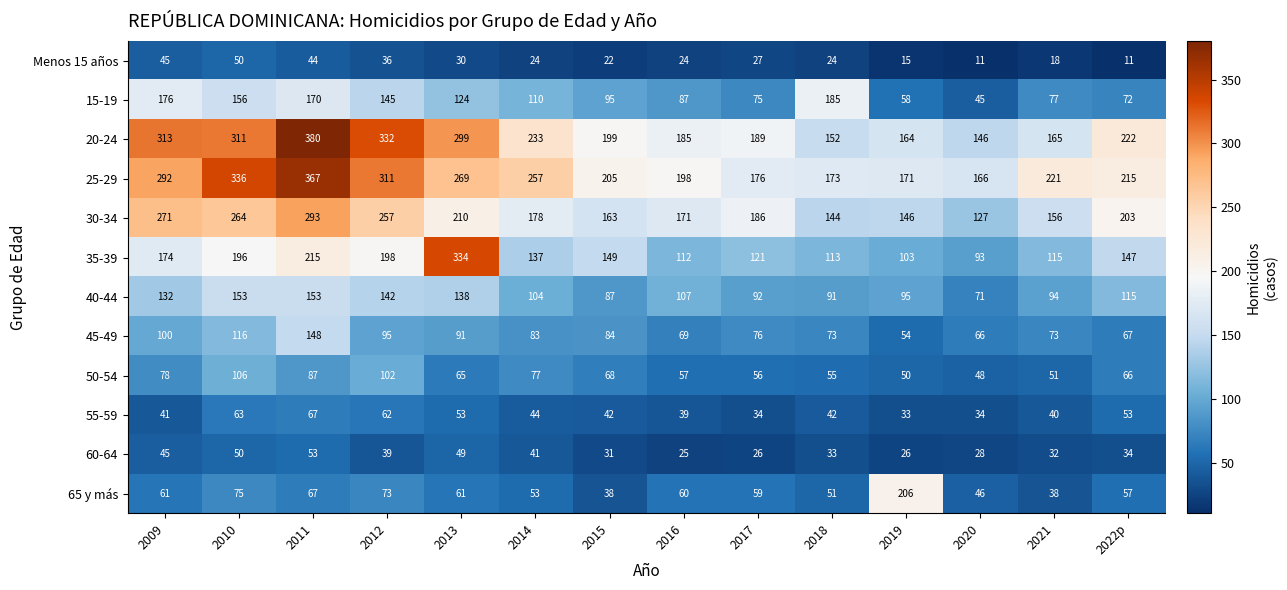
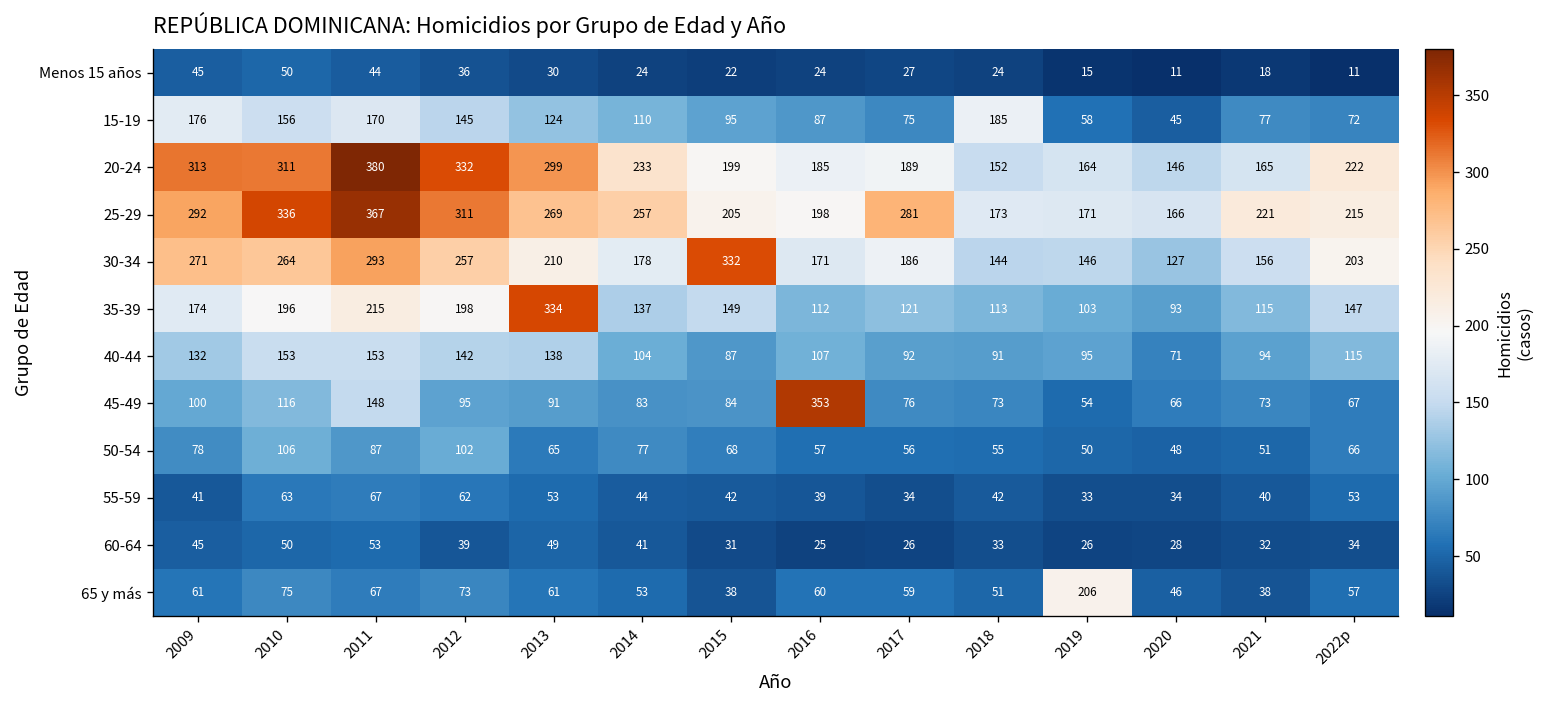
  {
    "Menos 15 años": {
      "2009": 45,
      "2010": 50,
      "2011": 44,
      "2012": 36,
      "2013": 30,
      "2014": 24,
      "2015": 22,
      "2016": 24,
      "2017": 27,
      "2018": 24,
      "2019": 15,
      "2020": 11,
      "2021": 18,
      "2022p": 11
    },
    "15-19": {
      "2009": 176,
      "2010": 156,
      "2011": 170,
      "2012": 145,
      "2013": 124,
      "2014": 110,
      "2015": 95,
      "2016": 87,
      "2017": 75,
      "2018": 185,
      "2019": 58,
      "2020": 45,
      "2021": 77,
      "2022p": 72
    },
    "20-24": {
      "2009": 313,
      "2010": 311,
      "2011": 380,
      "2012": 332,
      "2013": 299,
      "2014": 233,
      "2015": 199,
      "2016": 185,
      "2017": 189,
      "2018": 152,
      "2019": 164,
      "2020": 146,
      "2021": 165,
      "2022p": 222
    },
    "25-29": {
      "2009": 292,
      "2010": 336,
      "2011": 367,
      "2012": 311,
      "2013": 269,
      "2014": 257,
      "2015": 205,
      "2016": 198,
-     "2017": 176,
+     "2017": 281,
      "2018": 173,
      "2019": 171,
      "2020": 166,
      "2021": 221,
      "2022p": 215
    },
    "30-34": {
      "2009": 271,
      "2010": 264,
      "2011": 293,
      "2012": 257,
      "2013": 210,
      "2014": 178,
-     "2015": 163,
+     "2015": 332,
      "2016": 171,
      "2017": 186,
      "2018": 144,
      "2019": 146,
      "2020": 127,
      "2021": 156,
      "2022p": 203
    },
    "35-39": {
      "2009": 174,
      "2010": 196,
      "2011": 215,
      "2012": 198,
      "2013": 334,
      "2014": 137,
      "2015": 149,
      "2016": 112,
      "2017": 121,
      "2018": 113,
      "2019": 103,
      "2020": 93,
      "2021": 115,
      "2022p": 147
    },
    "40-44": {
      "2009": 132,
      "2010": 153,
      "2011": 153,
      "2012": 142,
      "2013": 138,
      "2014": 104,
      "2015": 87,
      "2016": 107,
      "2017": 92,
      "2018": 91,
      "2019": 95,
      "2020": 71,
      "2021": 94,
      "2022p": 115
    },
    "45-49": {
      "2009": 100,
      "2010": 116,
      "2011": 148,
      "2012": 95,
      "2013": 91,
      "2014": 83,
      "2015": 84,
-     "2016": 69,
+     "2016": 353,
      "2017": 76,
      "2018": 73,
      "2019": 54,
      "2020": 66,
      "2021": 73,
      "2022p": 67
    },
    "50-54": {
      "2009": 78,
      "2010": 106,
      "2011": 87,
      "2012": 102,
      "2013": 65,
      "2014": 77,
      "2015": 68,
      "2016": 57,
      "2017": 56,
      "2018": 55,
      "2019": 50,
      "2020": 48,
      "2021": 51,
      "2022p": 66
    },
    "55-59": {
      "2009": 41,
      "2010": 63,
      "2011": 67,
      "2012": 62,
      "2013": 53,
      "2014": 44,
      "2015": 42,
      "2016": 39,
      "2017": 34,
      "2018": 42,
      "2019": 33,
      "2020": 34,
      "2021": 40,
      "2022p": 53
    },
    "60-64": {
      "2009": 45,
      "2010": 50,
      "2011": 53,
      "2012": 39,
      "2013": 49,
      "2014": 41,
      "2015": 31,
      "2016": 25,
      "2017": 26,
      "2018": 33,
      "2019": 26,
      "2020": 28,
      "2021": 32,
      "2022p": 34
    },
    "65 y más": {
      "2009": 61,
      "2010": 75,
      "2011": 67,
      "2012": 73,
      "2013": 61,
      "2014": 53,
      "2015": 38,
      "2016": 60,
      "2017": 59,
      "2018": 51,
      "2019": 206,
      "2020": 46,
      "2021": 38,
      "2022p": 57
    }
  }
